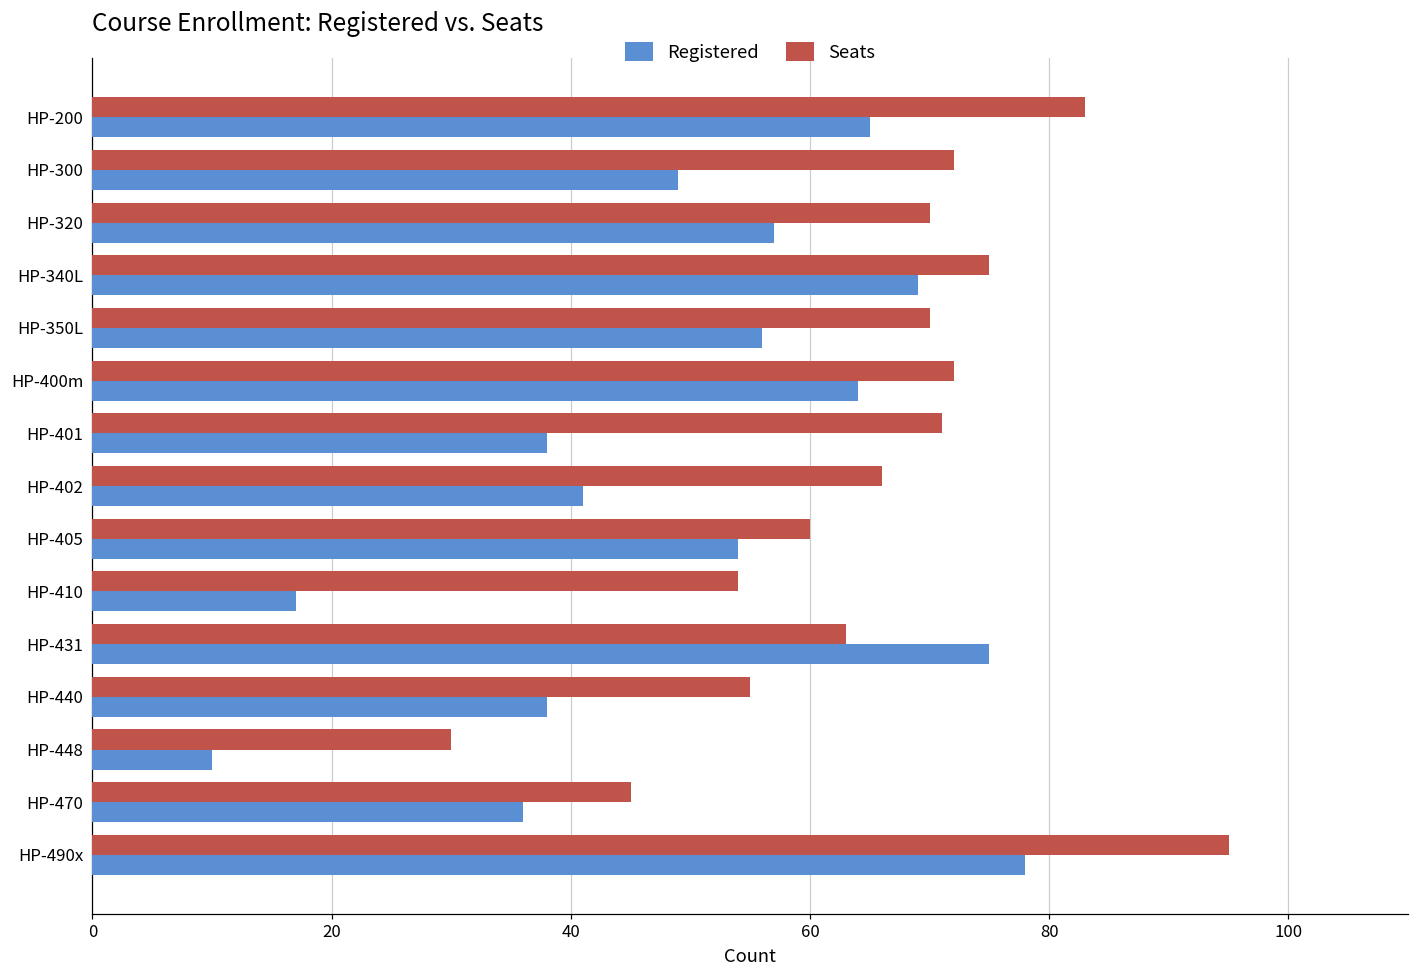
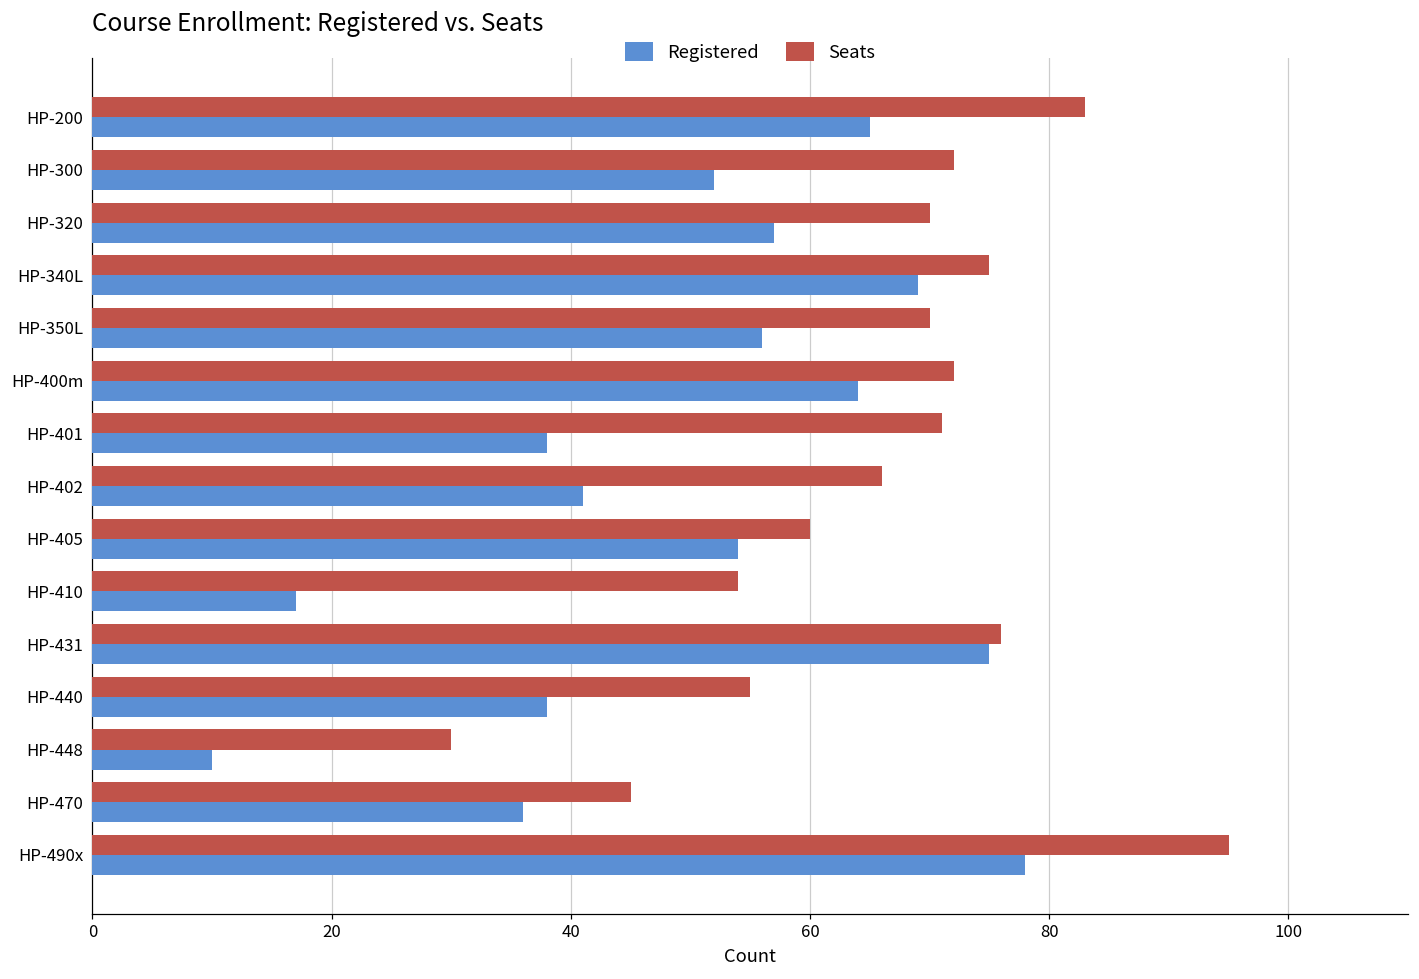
  {
    "Registered": {
      "HP-200": 65,
-     "HP-300": 49,
+     "HP-300": 52,
      "HP-320": 57,
      "HP-340L": 69,
      "HP-350L": 56,
      "HP-400m": 64,
      "HP-401": 38,
      "HP-402": 41,
      "HP-405": 54,
      "HP-410": 17,
      "HP-431": 75,
      "HP-440": 38,
      "HP-448": 10,
      "HP-470": 36,
      "HP-490x": 78
    },
    "Seats": {
      "HP-200": 83,
      "HP-300": 72,
      "HP-320": 70,
      "HP-340L": 75,
      "HP-350L": 70,
      "HP-400m": 72,
      "HP-401": 71,
      "HP-402": 66,
      "HP-405": 60,
      "HP-410": 54,
-     "HP-431": 63,
+     "HP-431": 76,
      "HP-440": 55,
      "HP-448": 30,
      "HP-470": 45,
      "HP-490x": 95
    }
  }
